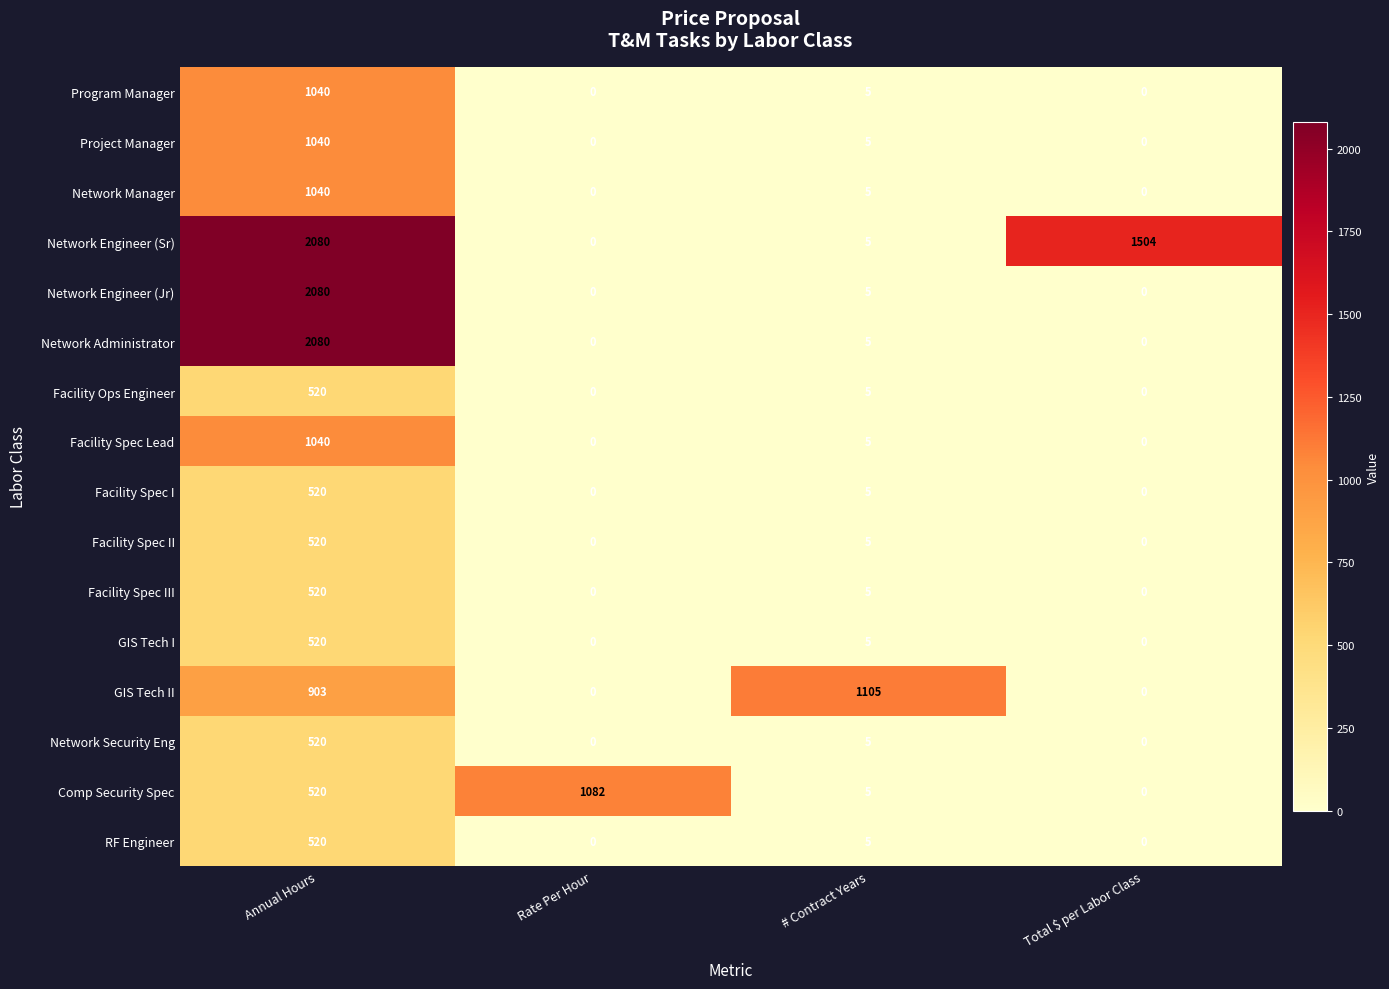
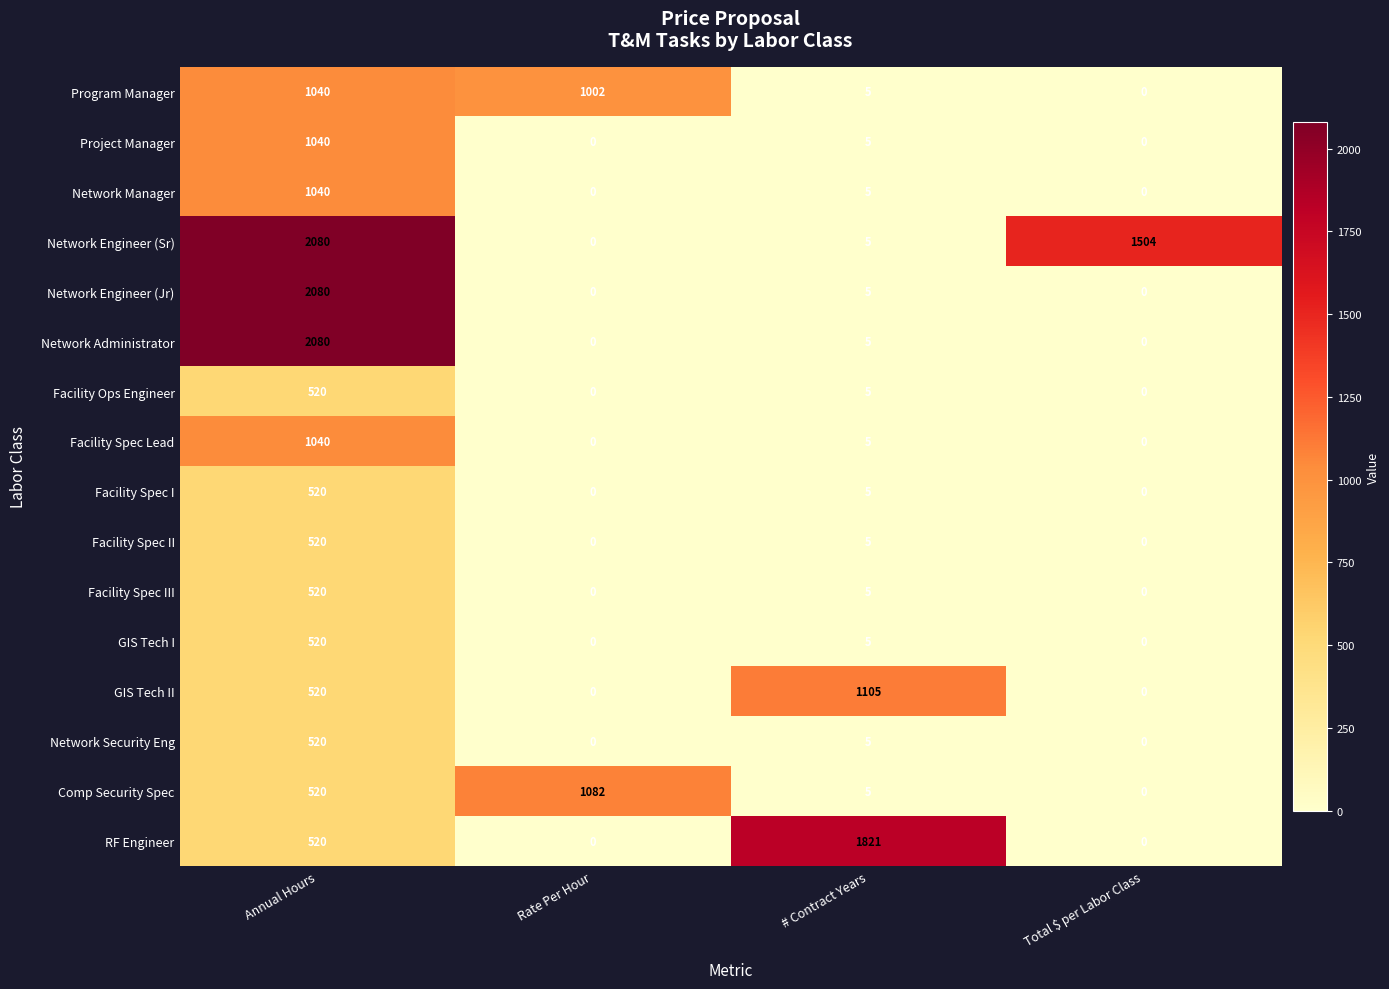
  {
    "Program Manager": {
      "Annual Hours": 1040,
-     "Rate Per Hour": 0,
+     "Rate Per Hour": 1002,
      "# Contract Years": 5,
      "Total $ per Labor Class": 0
    },
    "Project Manager": {
      "Annual Hours": 1040,
      "Rate Per Hour": 0,
      "# Contract Years": 5,
      "Total $ per Labor Class": 0
    },
    "Network Manager": {
      "Annual Hours": 1040,
      "Rate Per Hour": 0,
      "# Contract Years": 5,
      "Total $ per Labor Class": 0
    },
    "Network Engineer (Sr)": {
      "Annual Hours": 2080,
      "Rate Per Hour": 0,
      "# Contract Years": 5,
      "Total $ per Labor Class": 1504
    },
    "Network Engineer (Jr)": {
      "Annual Hours": 2080,
      "Rate Per Hour": 0,
      "# Contract Years": 5,
      "Total $ per Labor Class": 0
    },
    "Network Administrator": {
      "Annual Hours": 2080,
      "Rate Per Hour": 0,
      "# Contract Years": 5,
      "Total $ per Labor Class": 0
    },
    "Facility Ops Engineer": {
      "Annual Hours": 520,
      "Rate Per Hour": 0,
      "# Contract Years": 5,
      "Total $ per Labor Class": 0
    },
    "Facility Spec Lead": {
      "Annual Hours": 1040,
      "Rate Per Hour": 0,
      "# Contract Years": 5,
      "Total $ per Labor Class": 0
    },
    "Facility Spec I": {
      "Annual Hours": 520,
      "Rate Per Hour": 0,
      "# Contract Years": 5,
      "Total $ per Labor Class": 0
    },
    "Facility Spec II": {
      "Annual Hours": 520,
      "Rate Per Hour": 0,
      "# Contract Years": 5,
      "Total $ per Labor Class": 0
    },
    "Facility Spec III": {
      "Annual Hours": 520,
      "Rate Per Hour": 0,
      "# Contract Years": 5,
      "Total $ per Labor Class": 0
    },
    "GIS Tech I": {
      "Annual Hours": 520,
      "Rate Per Hour": 0,
      "# Contract Years": 5,
      "Total $ per Labor Class": 0
    },
    "GIS Tech II": {
-     "Annual Hours": 903,
+     "Annual Hours": 520,
      "Rate Per Hour": 0,
      "# Contract Years": 1105,
      "Total $ per Labor Class": 0
    },
    "Network Security Eng": {
      "Annual Hours": 520,
      "Rate Per Hour": 0,
      "# Contract Years": 5,
      "Total $ per Labor Class": 0
    },
    "Comp Security Spec": {
      "Annual Hours": 520,
      "Rate Per Hour": 1082,
      "# Contract Years": 5,
      "Total $ per Labor Class": 0
    },
    "RF Engineer": {
      "Annual Hours": 520,
      "Rate Per Hour": 0,
-     "# Contract Years": 5,
+     "# Contract Years": 1821,
      "Total $ per Labor Class": 0
    }
  }
